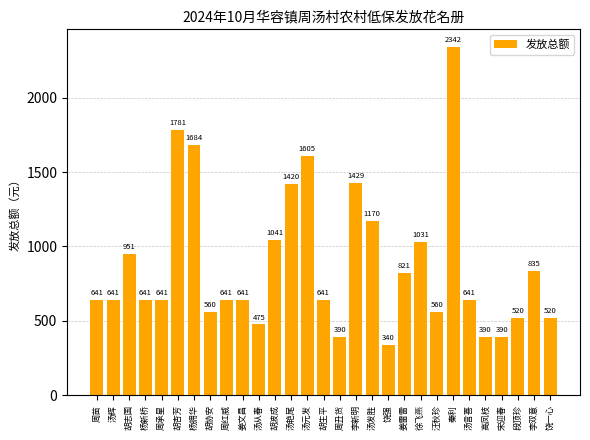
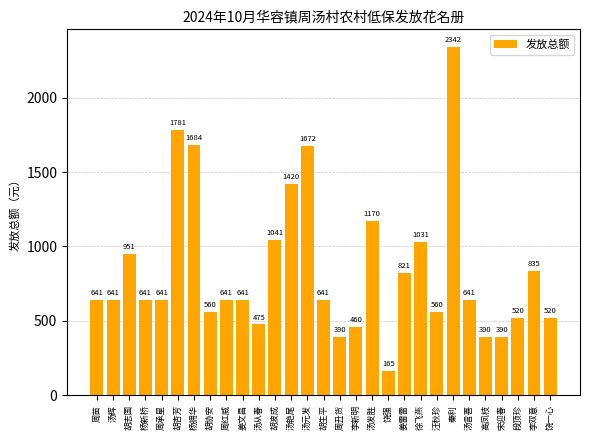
  {
    "周苗": 641,
    "汤辉": 641,
    "胡志国": 951,
    "杨新桥": 641,
    "周承星": 641,
    "胡杏芳": 1781,
    "杨拥华": 1684,
    "胡协安": 560,
    "周红威": 641,
    "姜文昌": 641,
    "汤从春": 475,
    "胡波成": 1041,
    "汤艳尾": 1420,
-   "汤元发": 1605,
+   "汤元发": 1672,
    "胡生平": 641,
    "周丑货": 390,
-   "李新明": 1429,
+   "李新明": 460,
    "汤发胜": 1170,
-   "饶强": 340,
+   "饶强": 165,
    "姜雷雷": 821,
    "徐飞燕": 1031,
    "汪秋珍": 560,
    "秦利": 2342,
    "汤言喜": 641,
    "高凤枝": 390,
    "宋迎春": 390,
    "段顶珍": 520,
    "李双意": 835,
    "饶一心": 520
  }
